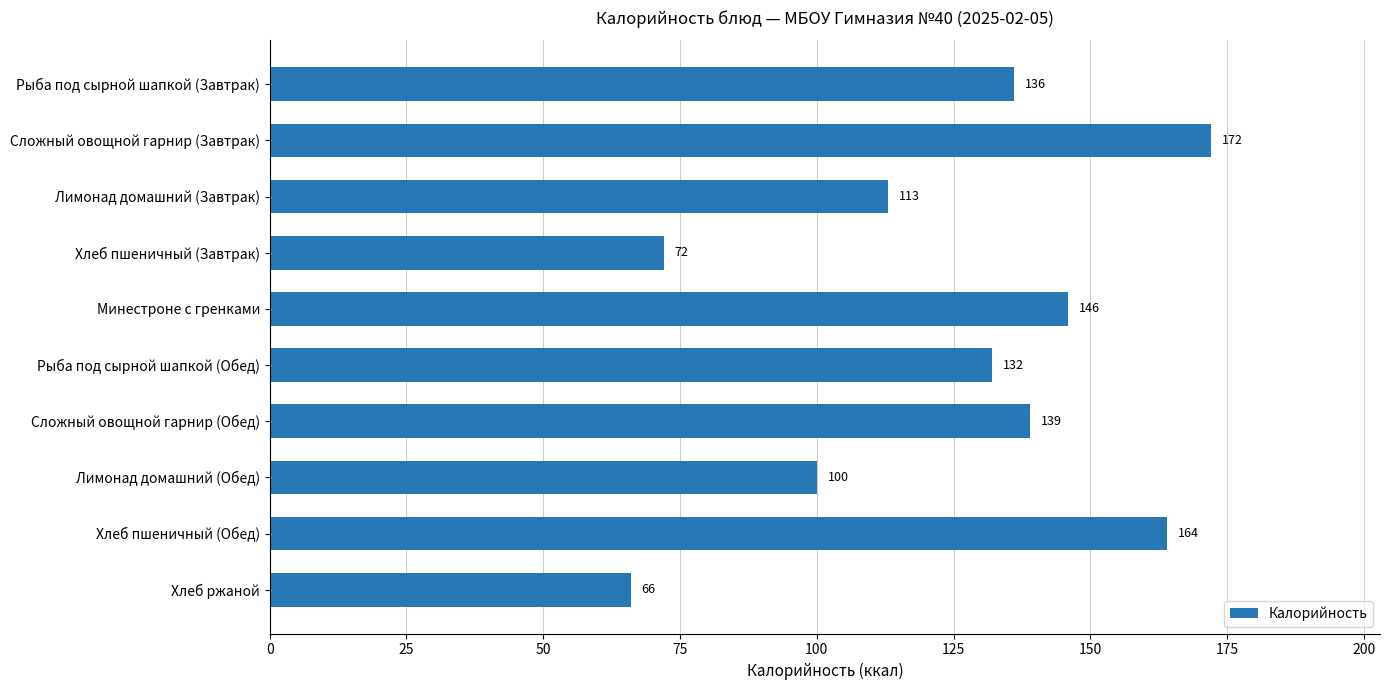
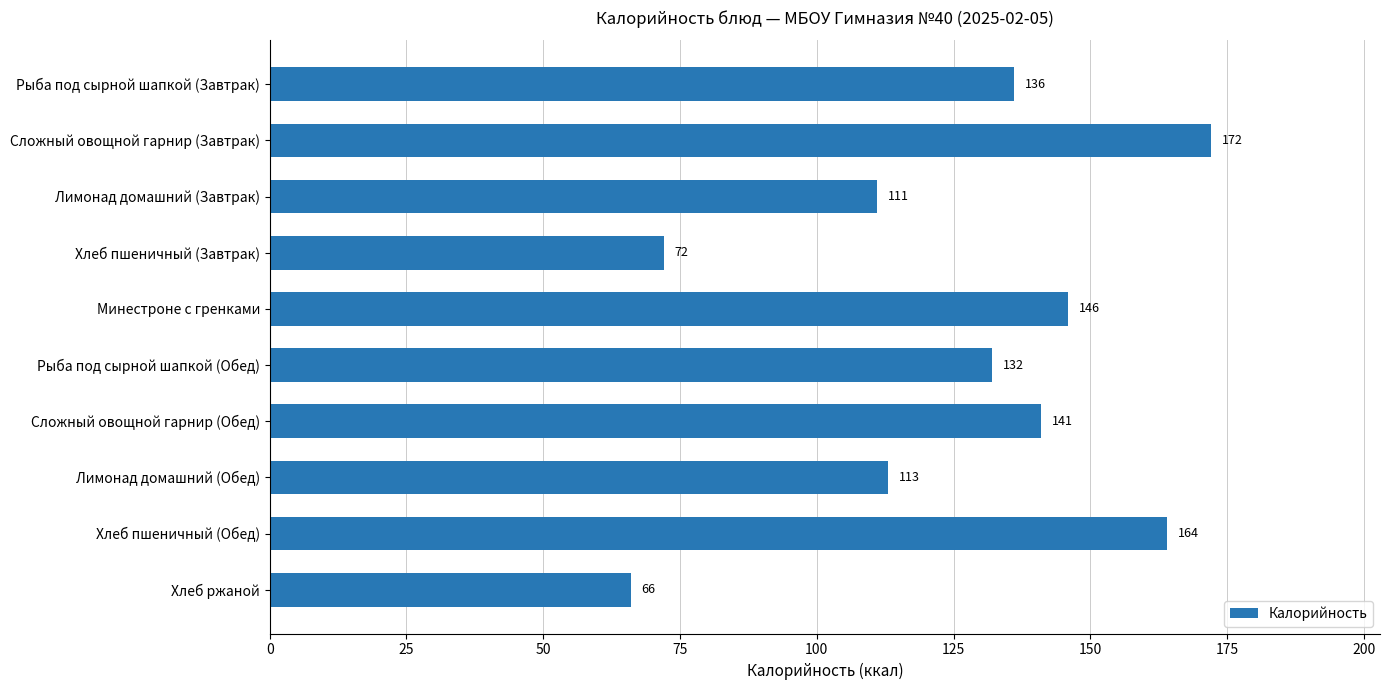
  {
    "Рыба под сырной шапкой (Завтрак)": 136,
    "Сложный овощной гарнир (Завтрак)": 172,
-   "Лимонад домашний (Завтрак)": 113,
+   "Лимонад домашний (Завтрак)": 111,
    "Хлеб пшеничный (Завтрак)": 72,
    "Минестроне с гренками": 146,
    "Рыба под сырной шапкой (Обед)": 132,
-   "Сложный овощной гарнир (Обед)": 139,
-   "Лимонад домашний (Обед)": 100,
+   "Сложный овощной гарнир (Обед)": 141,
+   "Лимонад домашний (Обед)": 113,
    "Хлеб пшеничный (Обед)": 164,
    "Хлеб ржаной": 66
  }
